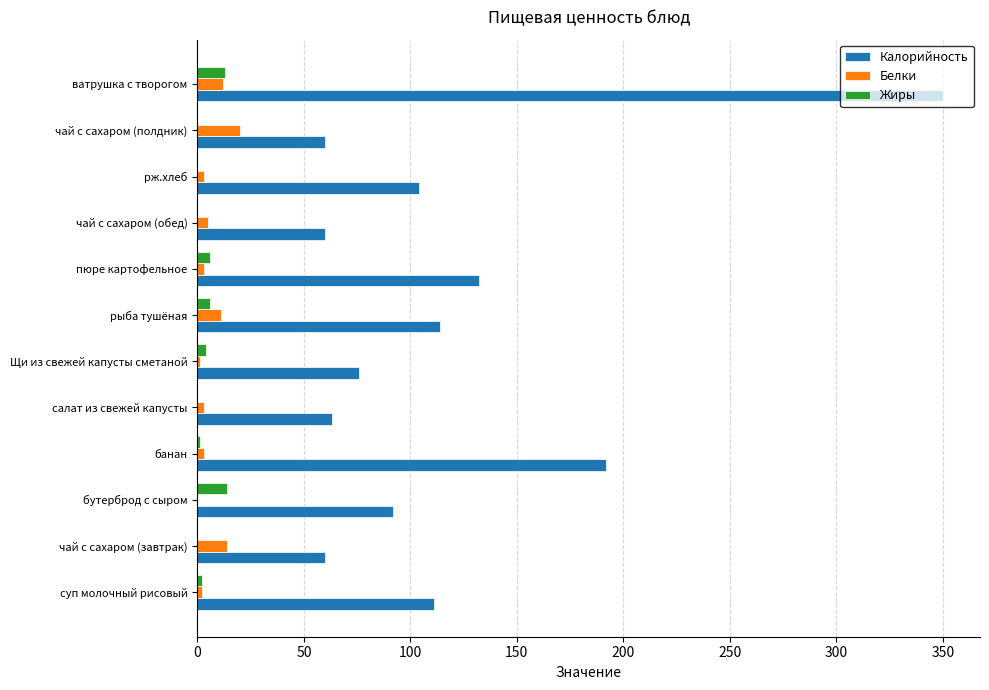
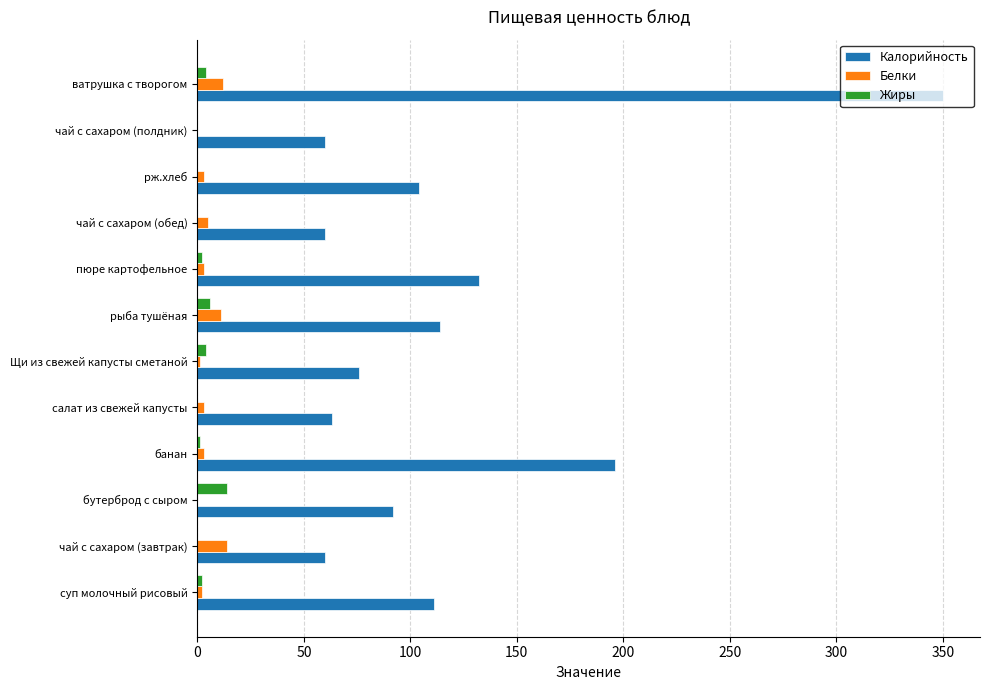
  {
    "Калорийность": {
      "чай с сахаром (полдник)": 60,
      "рж.хлеб": 104,
      "чай с сахаром (обед)": 60,
      "пюре картофельное": 132,
      "рыба тушёная": 114,
      "Щи из свежей капусты сметаной": 76,
      "салат из свежей капусты": 63,
-     "банан": 192,
+     "банан": 196,
      "бутерброд с сыром": 92,
      "чай с сахаром (завтрак)": 60,
      "суп молочный рисовый": 111
    },
    "Белки": {
      "ватрушка с творогом": 12,
-     "чай с сахаром (полдник)": 20,
+     "чай с сахаром (полдник)": 0,
      "рж.хлеб": 3,
      "чай с сахаром (обед)": 5,
      "пюре картофельное": 3,
      "рыба тушёная": 11,
      "салат из свежей капусты": 3,
      "банан": 3,
      "бутерброд с сыром": 0,
      "чай с сахаром (завтрак)": 14,
      "суп молочный рисовый": 2
    },
    "Жиры": {
-     "ватрушка с творогом": 13,
+     "ватрушка с творогом": 4,
      "чай с сахаром (полдник)": 0,
      "рж.хлеб": 0,
      "чай с сахаром (обед)": 0,
-     "пюре картофельное": 6,
+     "пюре картофельное": 2,
      "рыба тушёная": 6,
      "Щи из свежей капусты сметаной": 4,
      "салат из свежей капусты": 0,
      "бутерброд с сыром": 14,
      "чай с сахаром (завтрак)": 0,
      "суп молочный рисовый": 2
    }
  }
